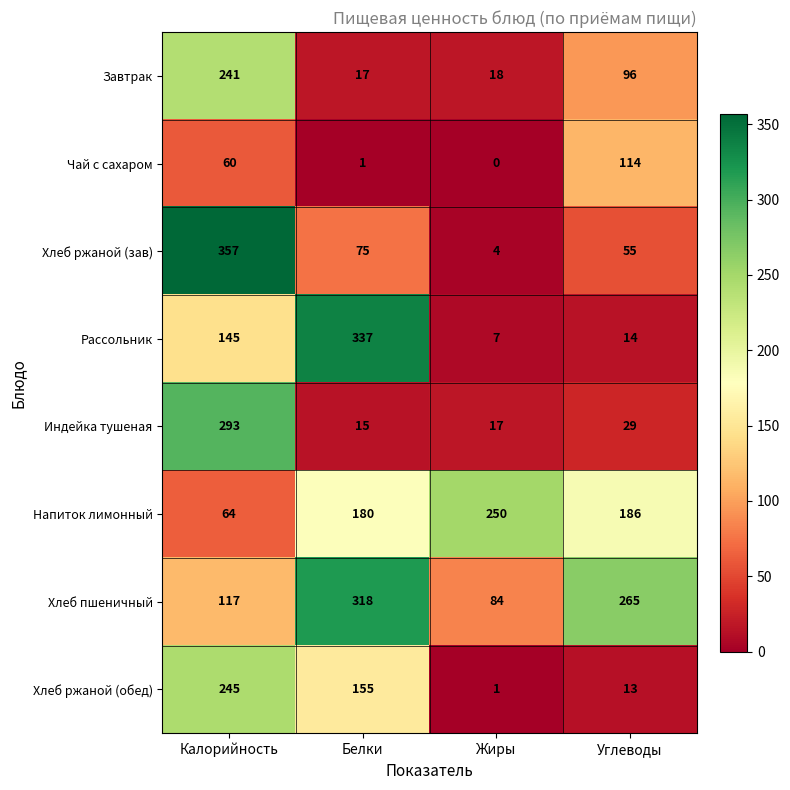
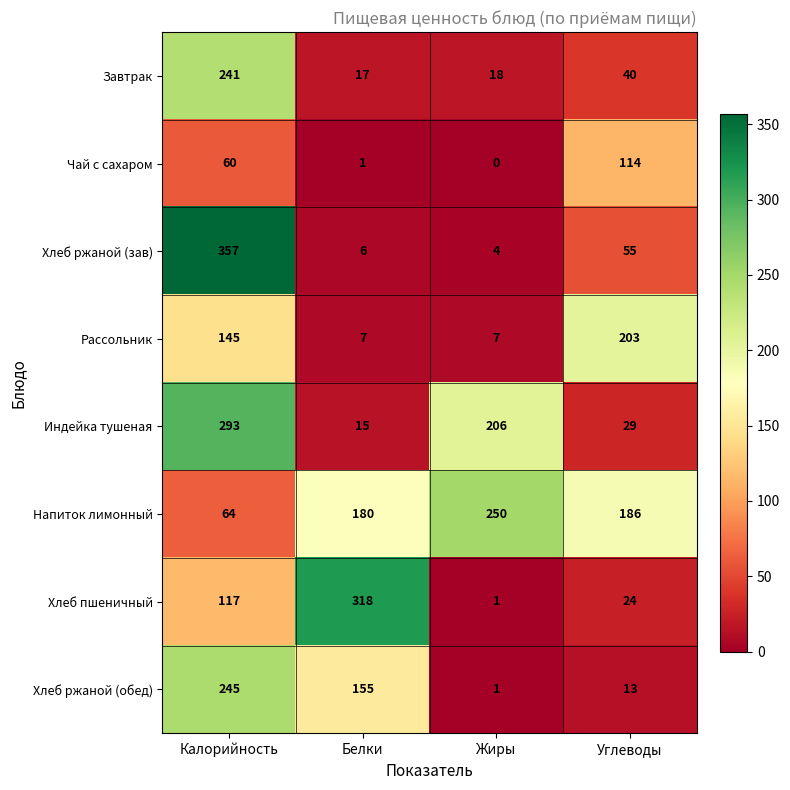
  {
    "Завтрак": {
      "Калорийность": 241,
      "Белки": 17,
      "Жиры": 18,
-     "Углеводы": 96
+     "Углеводы": 40
    },
    "Чай с сахаром": {
      "Калорийность": 60,
      "Белки": 1,
      "Жиры": 0,
      "Углеводы": 114
    },
    "Хлеб ржаной (зав)": {
      "Калорийность": 357,
-     "Белки": 75,
+     "Белки": 6,
      "Жиры": 4,
      "Углеводы": 55
    },
    "Рассольник": {
      "Калорийность": 145,
-     "Белки": 337,
+     "Белки": 7,
      "Жиры": 7,
-     "Углеводы": 14
+     "Углеводы": 203
    },
    "Индейка тушеная": {
      "Калорийность": 293,
      "Белки": 15,
-     "Жиры": 17,
+     "Жиры": 206,
      "Углеводы": 29
    },
    "Напиток лимонный": {
      "Калорийность": 64,
      "Белки": 180,
      "Жиры": 250,
      "Углеводы": 186
    },
    "Хлеб пшеничный": {
      "Калорийность": 117,
      "Белки": 318,
-     "Жиры": 84,
-     "Углеводы": 265
+     "Жиры": 1,
+     "Углеводы": 24
    },
    "Хлеб ржаной (обед)": {
      "Калорийность": 245,
      "Белки": 155,
      "Жиры": 1,
      "Углеводы": 13
    }
  }
